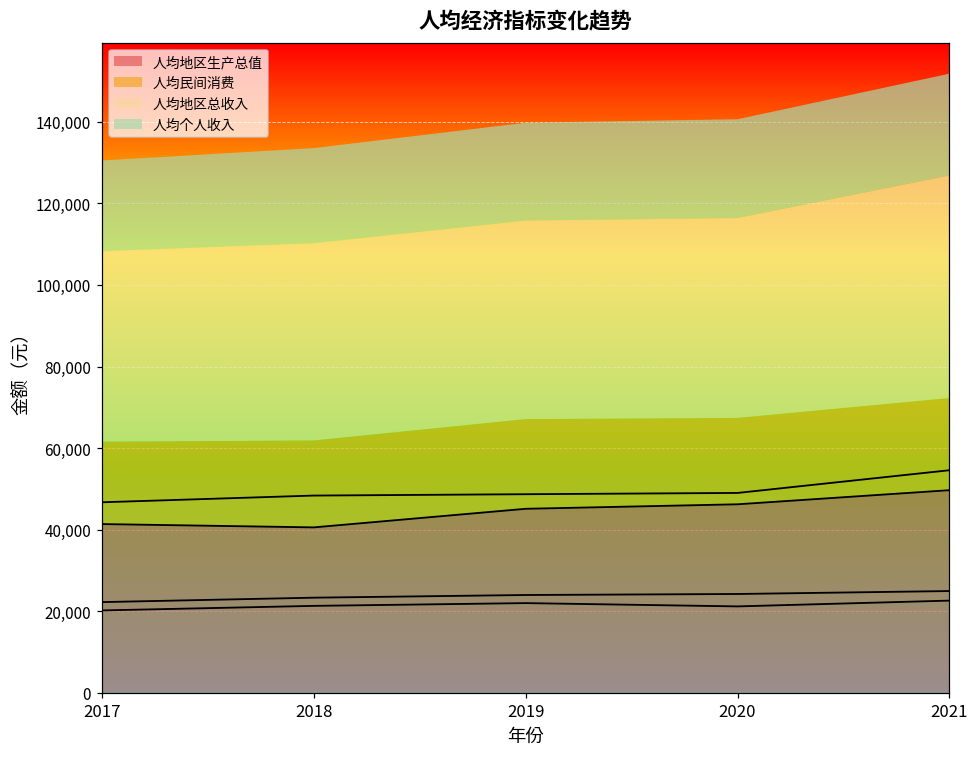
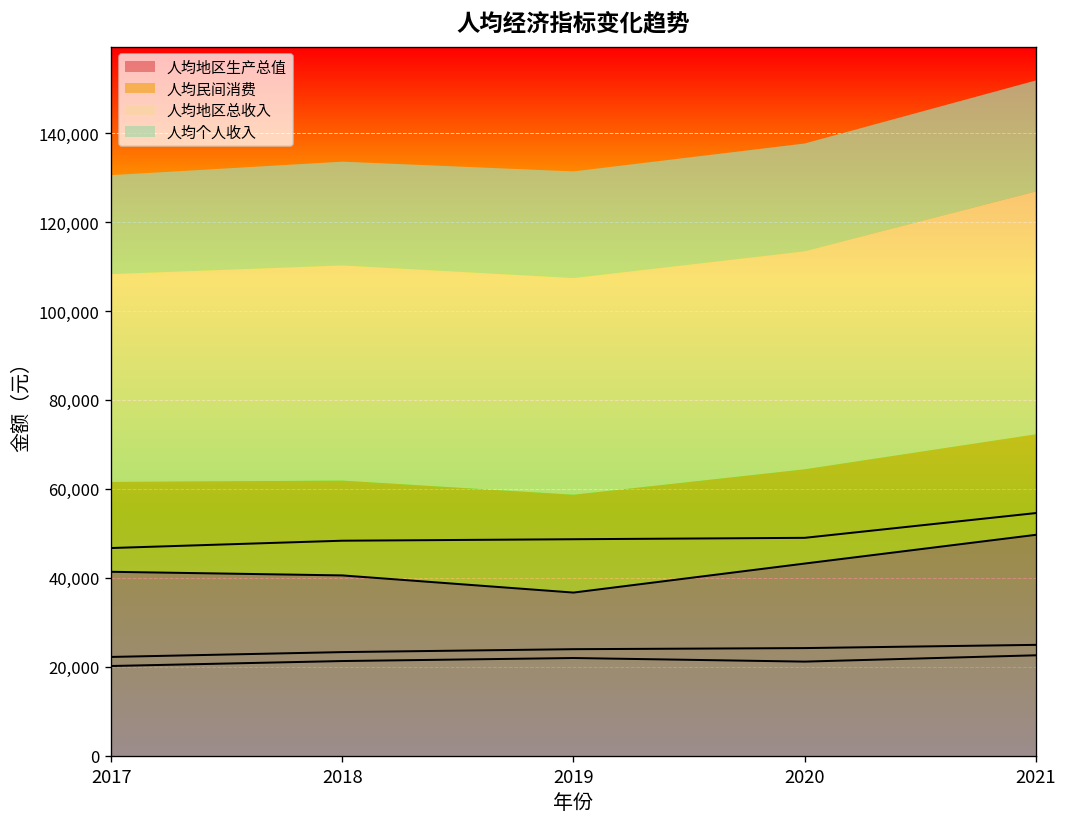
  {
    "人均地区生产总值": {
      "2017": "41,000",
      "2018": "41,000",
-     "2019": "45,000",
-     "2020": "46,000",
+     "2019": "37,000",
+     "2020": "43,000",
      "2021": "50,000"
    },
    "人均民间消费": {
      "2017": "20,000",
      "2018": "21,000",
      "2019": "22,000",
      "2020": "21,000",
      "2021": "23,000"
    },
    "人均地区总收入": {
      "2017": "47,000",
      "2018": "48,000",
      "2019": "49,000",
      "2020": "49,000",
      "2021": "55,000"
    },
    "人均个人收入": {
      "2017": "22,000",
      "2018": "23,000",
      "2019": "24,000",
      "2020": "24,000",
      "2021": "25,000"
    }
  }
